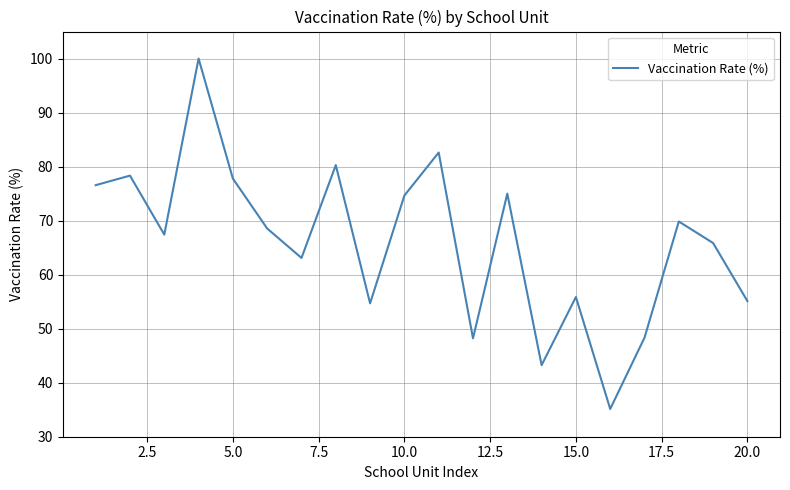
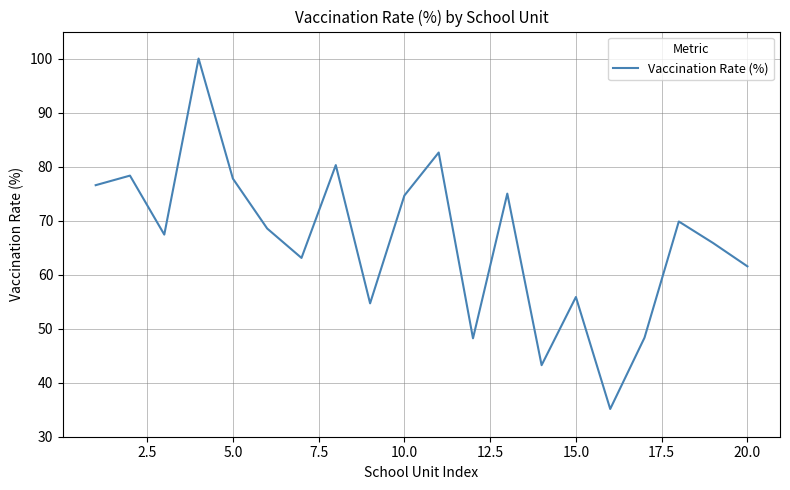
  {
    "5.0": 78,
    "10.0": 75,
    "15.0": 56,
-   "20.0": 55
+   "20.0": 62
  }
